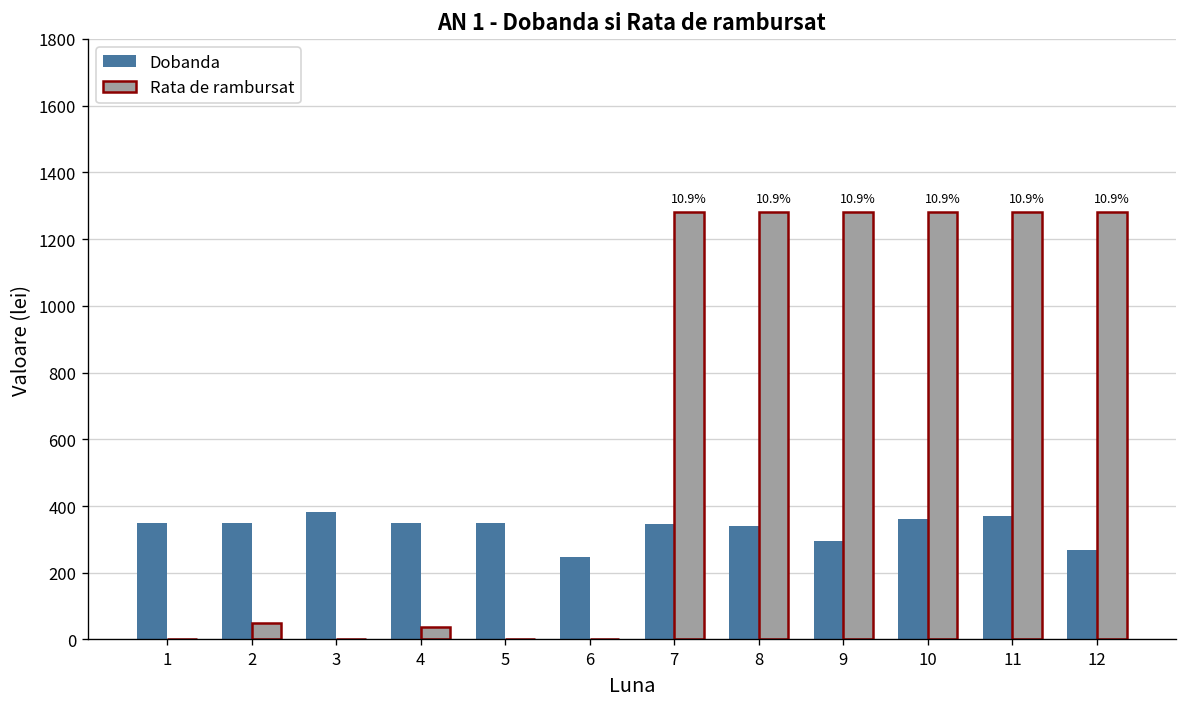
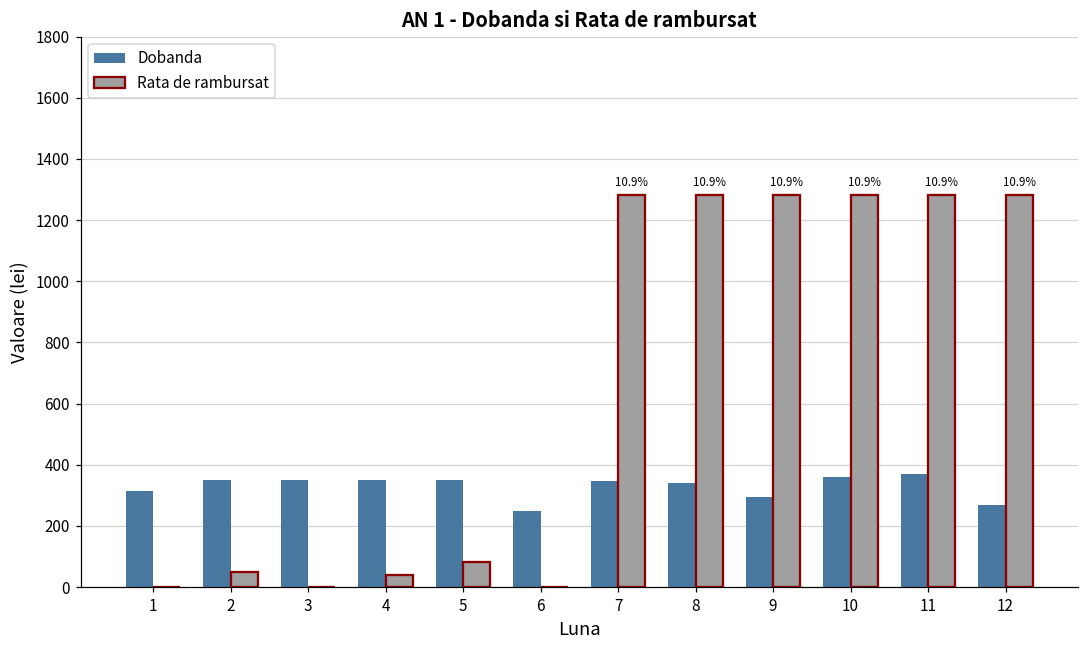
  {
    "Dobanda": {
-     "1": 350,
+     "1": 320,
      "2": 350,
-     "3": 380,
+     "3": 350,
      "4": 350,
      "5": 350,
      "6": 250,
      "7": 350,
      "8": 340,
      "9": 300,
      "10": 360,
      "11": 370,
      "12": 270
    },
    "Rata de rambursat": {
      "1": 0,
      "2": 50,
      "3": 0,
      "4": 40,
-     "5": 0,
+     "5": 80,
      "6": 0
    }
  }
